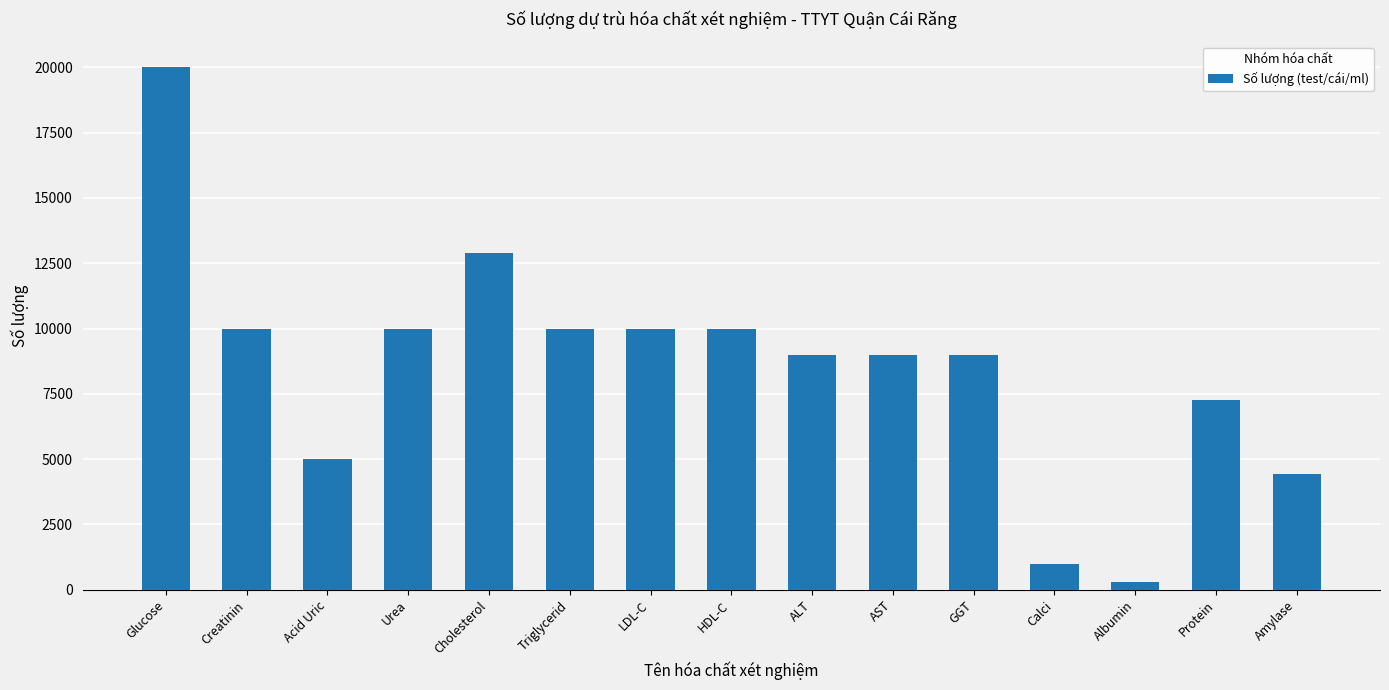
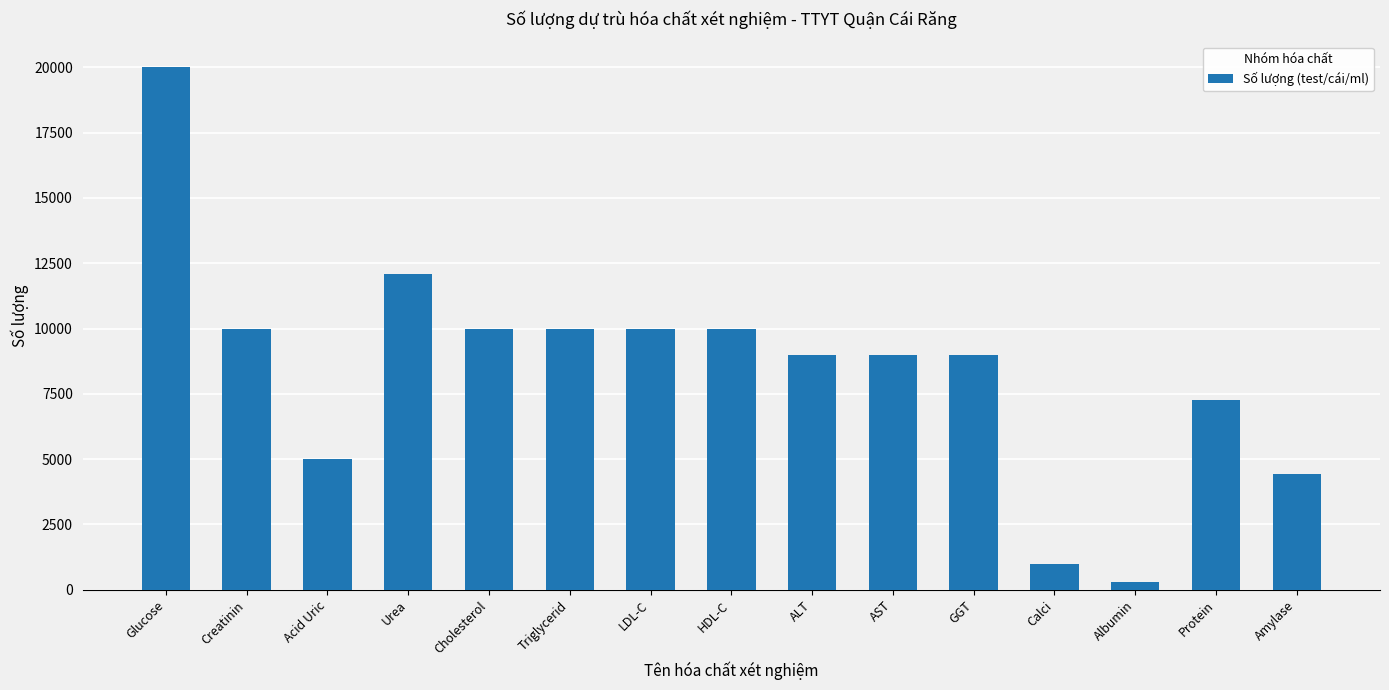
  {
    "Glucose": 20000,
    "Creatinin": 10000,
    "Acid Uric": 5000,
-   "Urea": 10000,
-   "Cholesterol": 12900,
+   "Urea": 12100,
+   "Cholesterol": 10000,
    "Triglycerid": 10000,
    "LDL-C": 10000,
    "HDL-C": 10000,
    "ALT": 9000,
    "AST": 9000,
    "GGT": 9000,
    "Calci": 1000,
    "Albumin": 300,
    "Protein": 7300,
    "Amylase": 4400
  }
